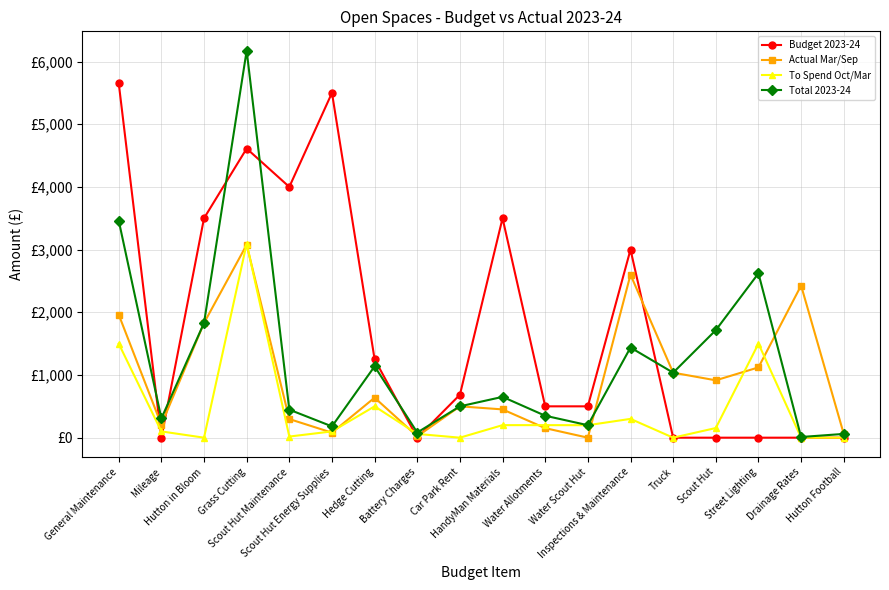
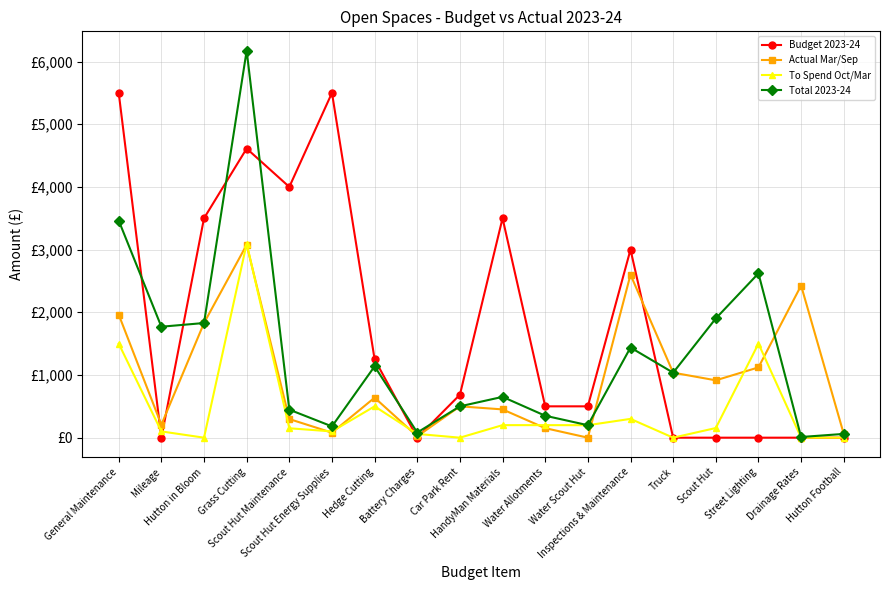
  {
    "Budget 2023-24": {
-     "General Maintenance": "£5,700",
+     "General Maintenance": "£5,500",
      "Mileage": "£0",
      "Hutton in Bloom": "£3,500",
      "Grass Cutting": "£4,600",
      "Scout Hut Maintenance": "£4,000",
      "Scout Hut Energy Supplies": "£5,500",
      "Hedge Cutting": "£1,300",
      "Car Park Rent": "£700",
      "HandyMan Materials": "£3,500",
      "Water Allotments": "£500",
      "Water Scout Hut": "£500",
      "Inspections & Maintenance": "£3,000",
      "Scout Hut": "£0",
      "Street Lighting": "£0"
    },
    "Actual Mar/Sep": {
      "General Maintenance": "£2,000",
      "Mileage": "£200",
      "Scout Hut Maintenance": "£300",
      "Hedge Cutting": "£600",
      "HandyMan Materials": "£500",
      "Water Allotments": "£200",
      "Water Scout Hut": "£0",
      "Inspections & Maintenance": "£2,600",
      "Scout Hut": "£900",
      "Street Lighting": "£1,100",
      "Drainage Rates": "£2,400"
    },
    "To Spend Oct/Mar": {
      "General Maintenance": "£1,500",
      "Mileage": "£100",
      "Hutton in Bloom": "£0",
-     "Scout Hut Maintenance": "£0",
+     "Scout Hut Maintenance": "£200",
      "Hedge Cutting": "£500",
      "Car Park Rent": "£0",
      "HandyMan Materials": "£200",
      "Water Allotments": "£200",
      "Inspections & Maintenance": "£300",
      "Scout Hut": "£200",
      "Street Lighting": "£1,500"
    },
    "Total 2023-24": {
      "General Maintenance": "£3,500",
-     "Mileage": "£300",
+     "Mileage": "£1,800",
      "Grass Cutting": "£6,200",
      "Scout Hut Maintenance": "£400",
      "Scout Hut Energy Supplies": "£200",
      "Hedge Cutting": "£1,100",
      "HandyMan Materials": "£700",
      "Water Allotments": "£400",
      "Inspections & Maintenance": "£1,400",
-     "Scout Hut": "£1,700",
+     "Scout Hut": "£1,900",
      "Street Lighting": "£2,600"
    }
  }
